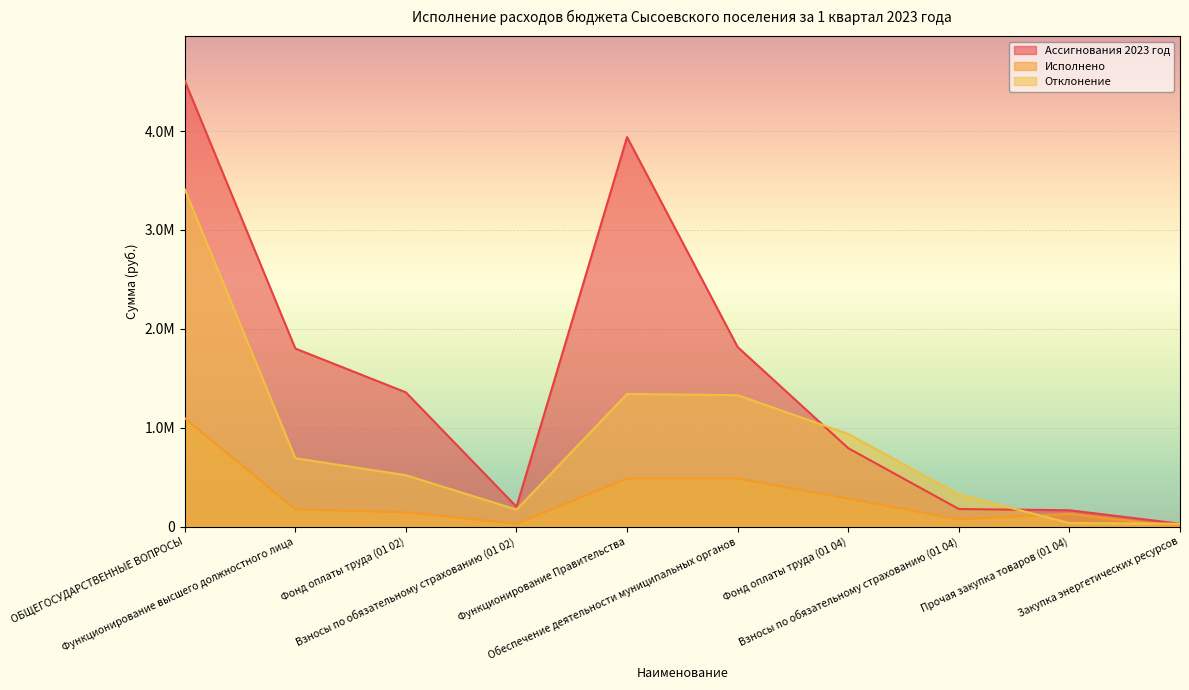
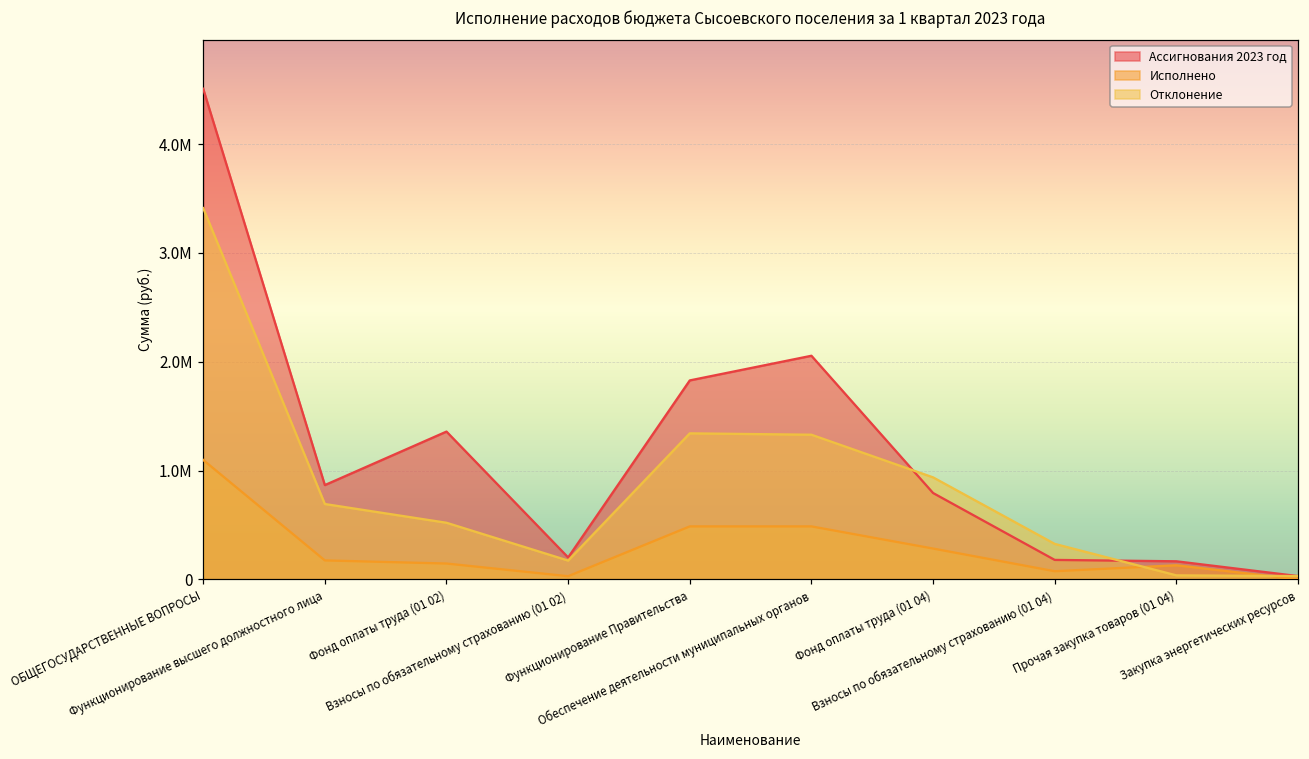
  {
    "Ассигнования 2023 год": {
      "ОБЩЕГОСУДАРСТВЕННЫЕ ВОПРОСЫ": 4500000,
-     "Функционирование высшего должностного лица": 1800000,
+     "Функционирование высшего должностного лица": 900000,
      "Фонд оплаты труда (01 02)": 1400000,
      "Взносы по обязательному страхованию (01 02)": 200000,
-     "Функционирование Правительства": 3900000,
-     "Обеспечение деятельности муниципальных органов": 1800000,
+     "Функционирование Правительства": 1800000,
+     "Обеспечение деятельности муниципальных органов": 2100000,
      "Фонд оплаты труда (01 04)": 800000,
      "Взносы по обязательному страхованию (01 04)": 200000,
      "Прочая закупка товаров (01 04)": 200000
    }
  }
